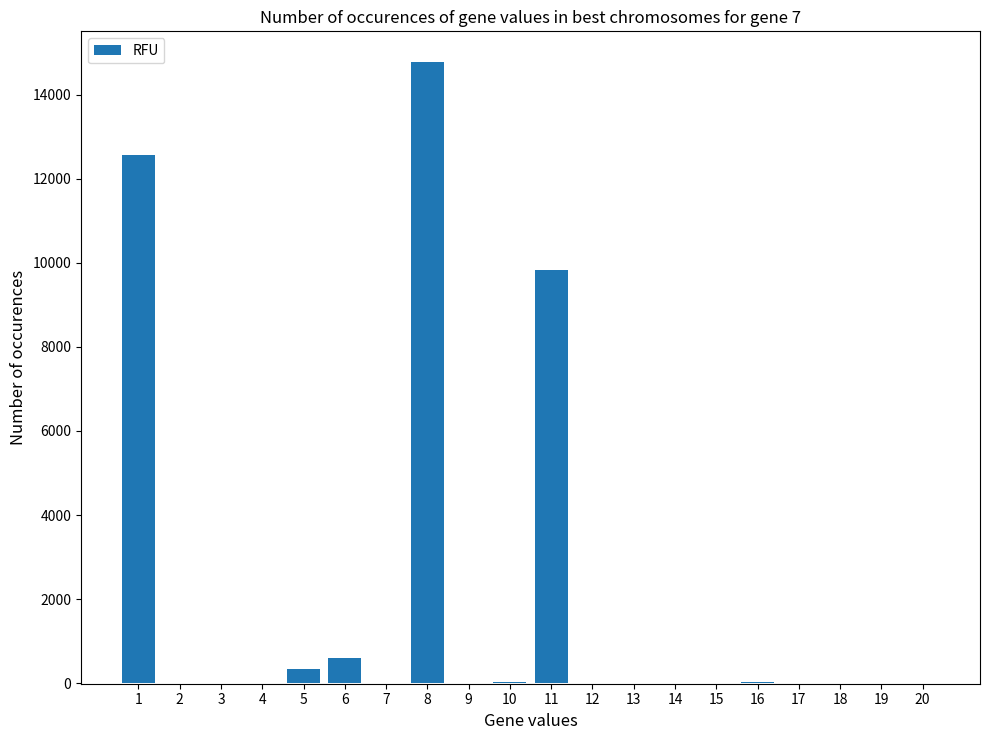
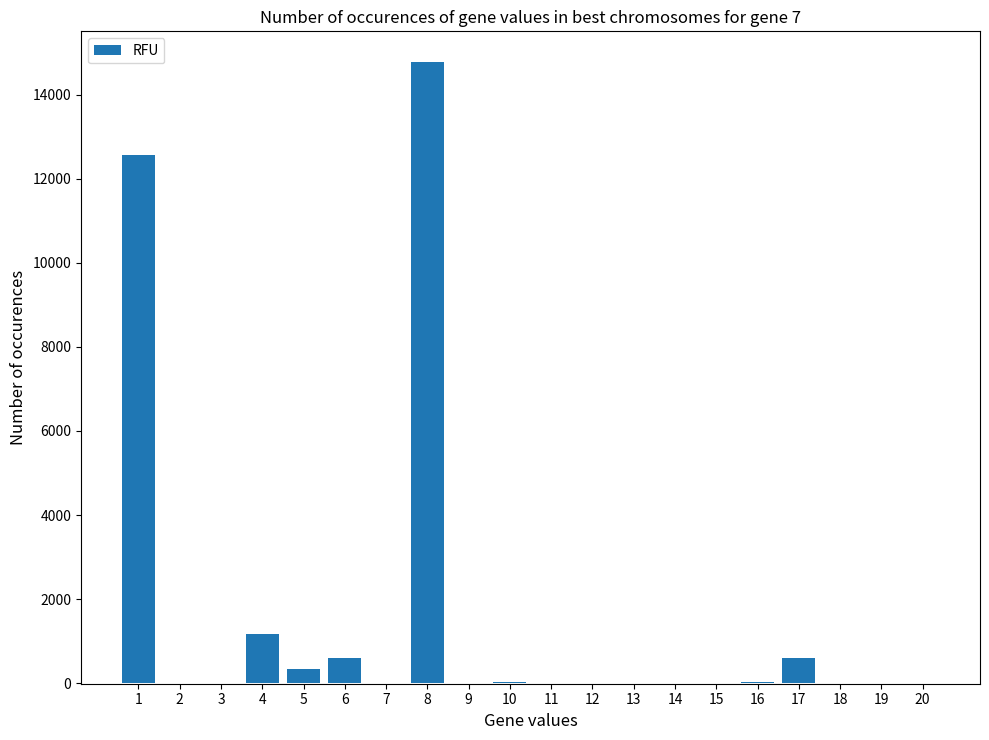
  {
    "1": 12600,
-   "4": 0,
+   "4": 1200,
    "5": 300,
    "6": 600,
    "8": 14800,
-   "11": 9800,
-   "17": 0
+   "11": 0,
+   "17": 600
  }
